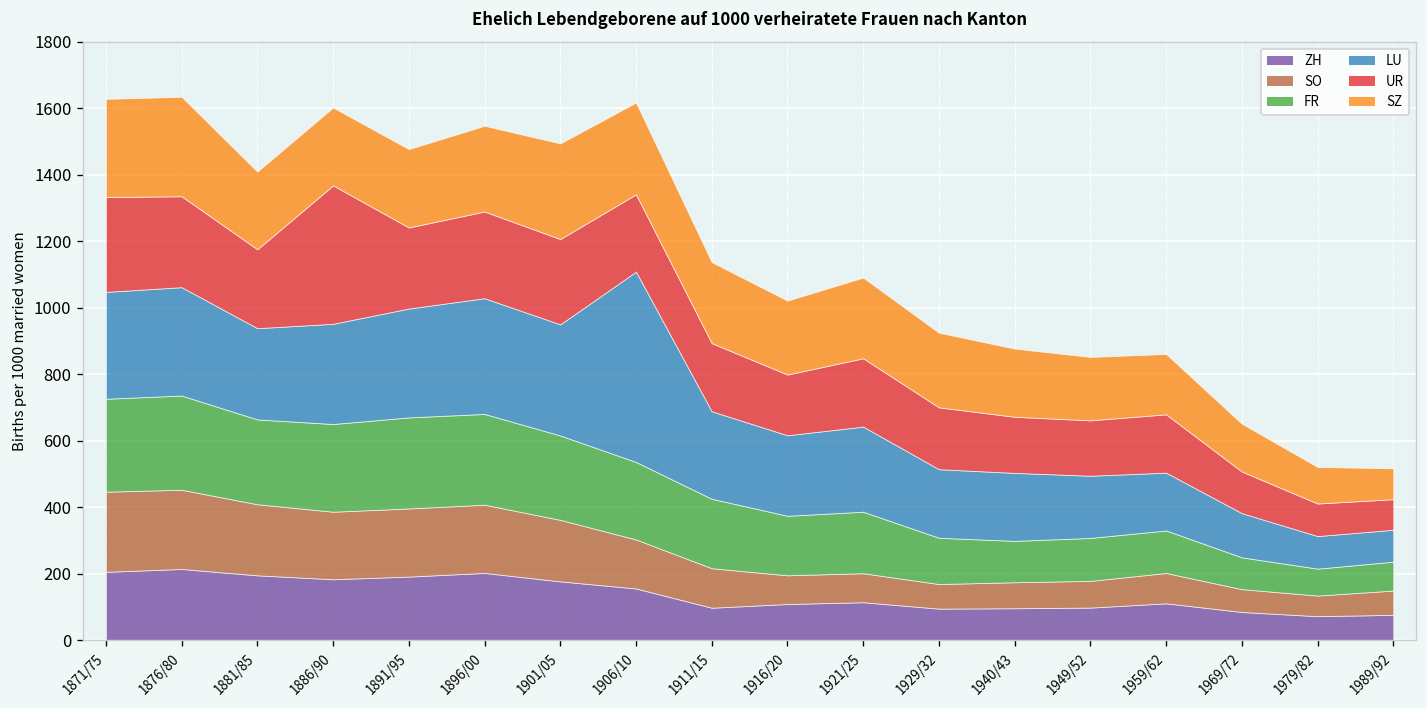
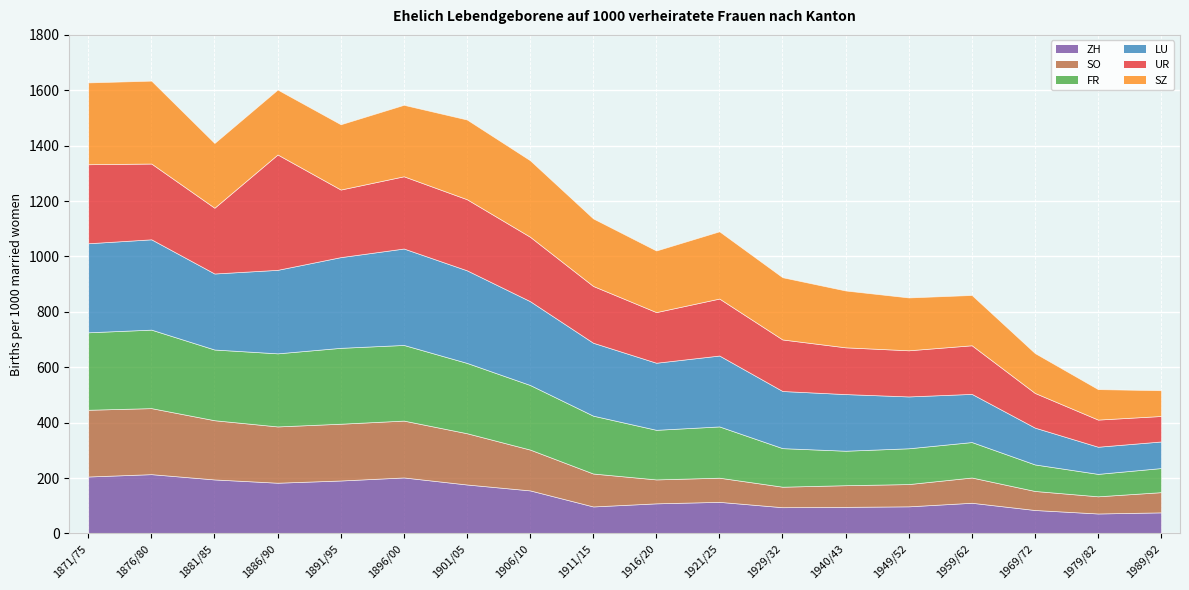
  {
    "ZH": {
      "1871/75": 210,
      "1876/80": 210,
      "1881/85": 190,
      "1886/90": 180,
      "1891/95": 190,
      "1896/00": 200,
      "1901/05": 180,
      "1906/10": 160,
      "1911/15": 100,
      "1916/20": 110,
      "1921/25": 110,
      "1929/32": 90,
      "1940/43": 100,
      "1949/52": 100,
      "1959/62": 110,
      "1969/72": 80,
      "1979/82": 70,
      "1989/92": 80
    },
    "SO": {
      "1871/75": 240,
      "1876/80": 240,
      "1881/85": 210,
      "1886/90": 200,
      "1891/95": 210,
      "1896/00": 210,
      "1901/05": 190,
      "1906/10": 150,
      "1911/15": 120,
      "1916/20": 90,
      "1921/25": 90,
      "1929/32": 70,
      "1940/43": 80,
      "1949/52": 80,
      "1959/62": 90,
      "1969/72": 70,
      "1979/82": 60,
      "1989/92": 70
    },
    "FR": {
      "1871/75": 280,
      "1876/80": 280,
      "1881/85": 260,
      "1886/90": 260,
      "1891/95": 270,
      "1896/00": 270,
      "1901/05": 250,
      "1906/10": 230,
      "1911/15": 210,
      "1916/20": 180,
      "1921/25": 190,
      "1929/32": 140,
      "1940/43": 120,
      "1949/52": 130,
      "1959/62": 130,
      "1969/72": 100,
      "1979/82": 80,
      "1989/92": 90
    },
    "LU": {
      "1871/75": 320,
      "1876/80": 330,
      "1881/85": 270,
      "1886/90": 300,
      "1891/95": 330,
      "1896/00": 350,
      "1901/05": 330,
-     "1906/10": 570,
+     "1906/10": 300,
      "1911/15": 260,
      "1916/20": 240,
      "1921/25": 260,
      "1929/32": 210,
      "1940/43": 200,
      "1949/52": 190,
      "1959/62": 170,
      "1969/72": 130,
      "1979/82": 100,
      "1989/92": 100
    },
    "UR": {
      "1871/75": 290,
      "1876/80": 270,
      "1881/85": 240,
      "1886/90": 420,
      "1891/95": 240,
      "1896/00": 260,
      "1901/05": 260,
      "1906/10": 230,
      "1911/15": 210,
      "1916/20": 180,
      "1921/25": 210,
      "1929/32": 190,
      "1940/43": 170,
      "1949/52": 170,
      "1959/62": 180,
      "1969/72": 130,
      "1979/82": 100,
      "1989/92": 90
    },
    "SZ": {
      "1871/75": 300,
      "1876/80": 300,
      "1881/85": 230,
      "1886/90": 230,
      "1891/95": 240,
      "1896/00": 260,
      "1901/05": 290,
      "1906/10": 280,
      "1911/15": 240,
      "1916/20": 220,
      "1921/25": 240,
      "1929/32": 220,
      "1940/43": 210,
      "1949/52": 190,
      "1959/62": 180,
      "1969/72": 140,
      "1979/82": 110,
      "1989/92": 90
    }
  }
